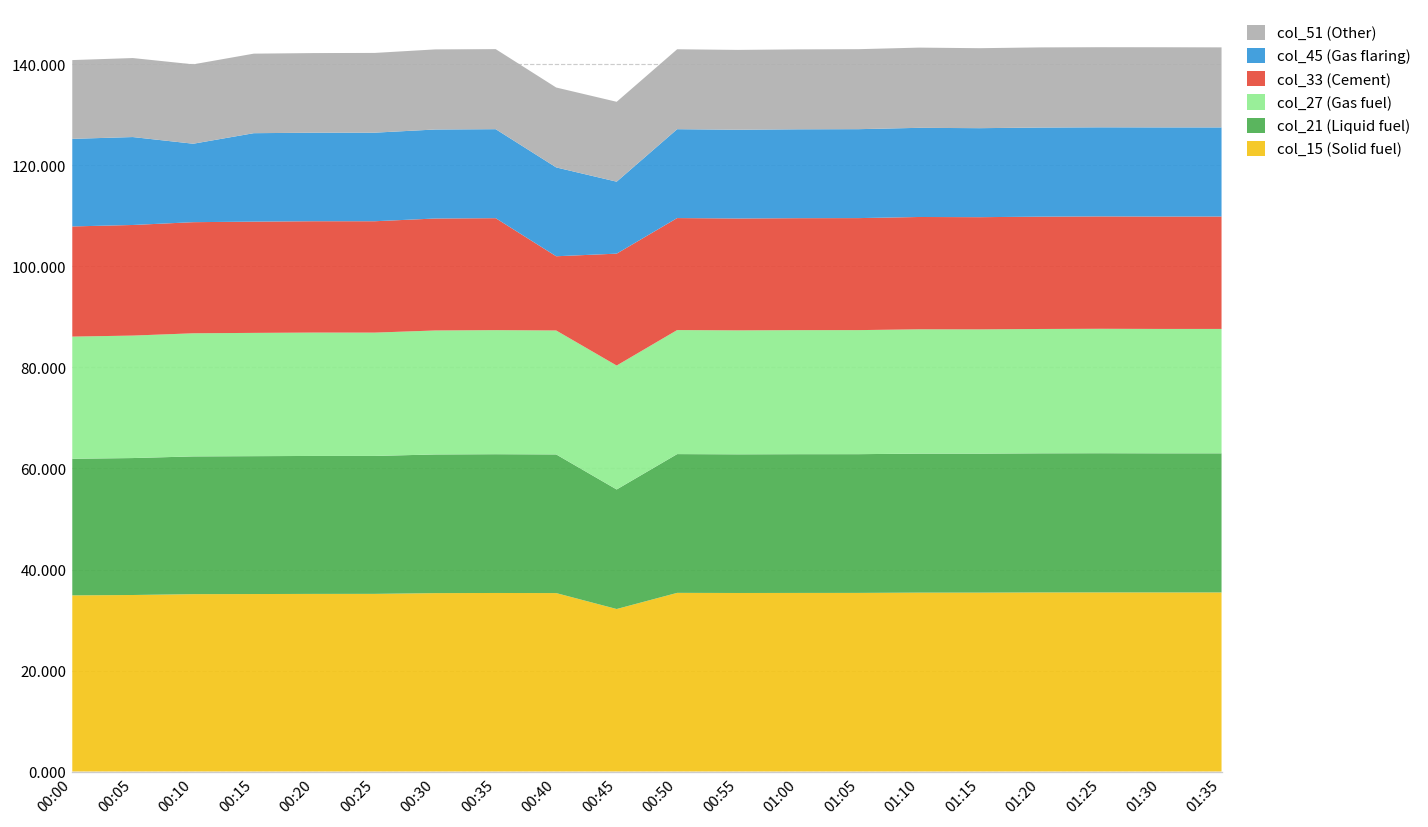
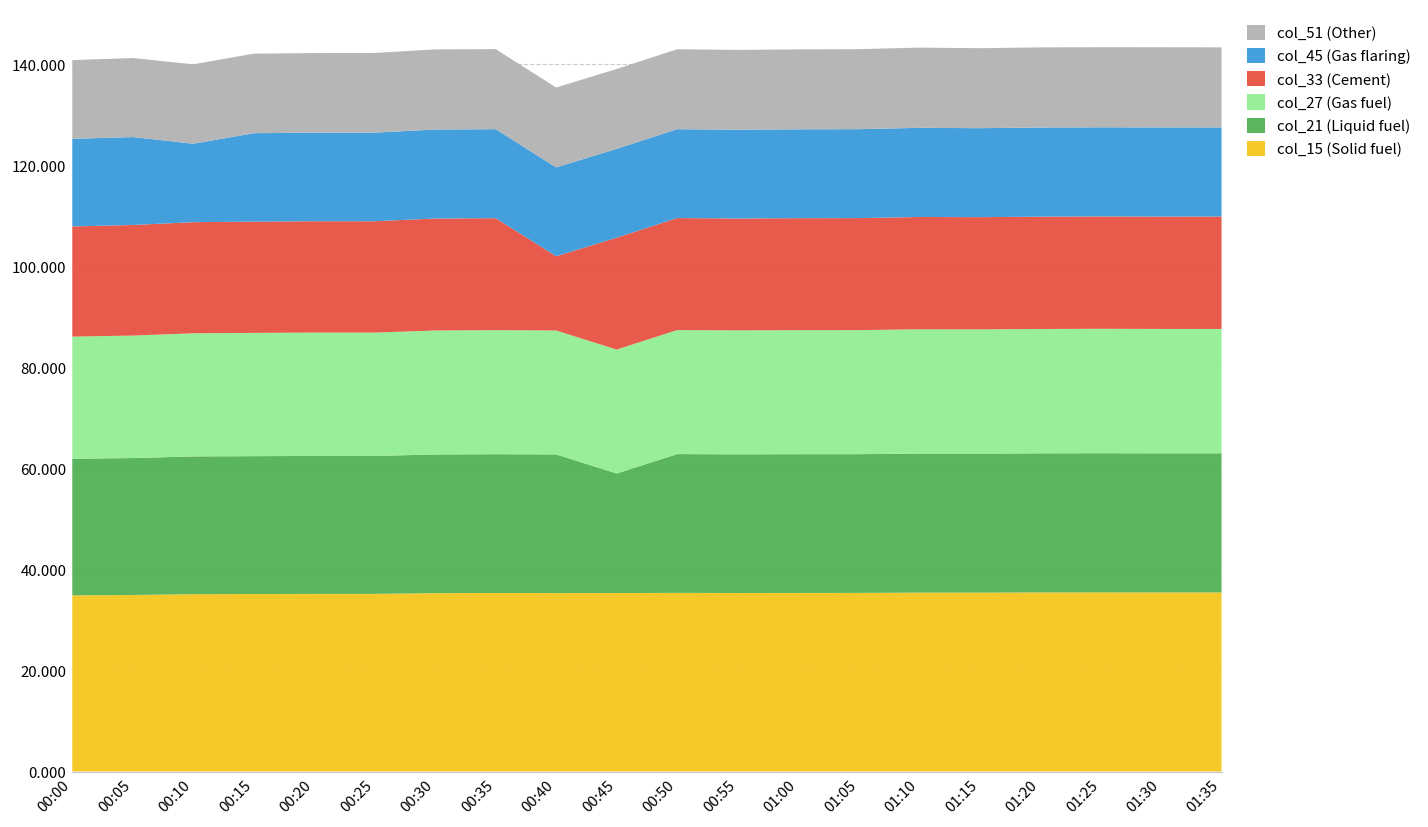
  {
    "col_15 (Solid fuel)": {
      "00:00": 35,
      "00:05": 35,
      "00:10": 35,
      "00:15": 35,
      "00:20": 35,
      "00:25": 35,
      "00:30": 35,
      "00:35": 35,
      "00:40": 35,
-     "00:45": 32,
+     "00:45": 35,
      "00:50": 35,
      "00:55": 35,
      "01:00": 35,
      "01:05": 35,
      "01:10": 35,
      "01:15": 35,
      "01:20": 35,
      "01:25": 35,
      "01:30": 35,
      "01:35": 35
    },
    "col_21 (Liquid fuel)": {
      "00:00": 27,
      "00:05": 27,
      "00:10": 27,
      "00:15": 27,
      "00:20": 27,
      "00:25": 27,
      "00:30": 27,
      "00:35": 27,
      "00:40": 27,
      "00:45": 24,
      "00:50": 27,
      "00:55": 27,
      "01:00": 27,
      "01:05": 27,
      "01:10": 28,
      "01:15": 28,
      "01:20": 28,
      "01:25": 28,
      "01:30": 28,
      "01:35": 28
    },
    "col_27 (Gas fuel)": {
      "00:00": 24,
      "00:05": 24,
      "00:10": 24,
      "00:15": 24,
      "00:20": 24,
      "00:25": 24,
      "00:30": 25,
      "00:35": 25,
      "00:40": 25,
      "00:45": 25,
      "00:50": 25,
      "00:55": 25,
      "01:00": 25,
      "01:05": 25,
      "01:10": 25,
      "01:15": 25,
      "01:20": 25,
      "01:25": 25,
      "01:30": 25,
      "01:35": 25
    },
    "col_33 (Cement)": {
      "00:00": 22,
      "00:05": 22,
      "00:10": 22,
      "00:15": 22,
      "00:20": 22,
      "00:25": 22,
      "00:30": 22,
      "00:35": 22,
      "00:40": 15,
      "00:45": 22,
      "00:50": 22,
      "00:55": 22,
      "01:00": 22,
      "01:05": 22,
      "01:10": 22,
      "01:15": 22,
      "01:20": 22,
      "01:25": 22,
      "01:30": 22,
      "01:35": 22
    },
    "col_45 (Gas flaring)": {
      "00:00": 17,
      "00:05": 17,
      "00:10": 16,
      "00:15": 18,
      "00:20": 18,
      "00:25": 18,
      "00:30": 18,
      "00:35": 18,
      "00:40": 18,
-     "00:45": 14,
+     "00:45": 18,
      "00:50": 18,
      "00:55": 18,
      "01:00": 18,
      "01:05": 18,
      "01:10": 18,
      "01:15": 18,
      "01:20": 18,
      "01:25": 18,
      "01:30": 18,
      "01:35": 18
    },
    "col_51 (Other)": {
      "00:00": 16,
      "00:05": 16,
      "00:10": 16,
      "00:15": 16,
      "00:20": 16,
      "00:25": 16,
      "00:30": 16,
      "00:35": 16,
      "00:40": 16,
      "00:45": 16,
      "00:50": 16,
      "00:55": 16,
      "01:00": 16,
      "01:05": 16,
      "01:10": 16,
      "01:15": 16,
      "01:20": 16,
      "01:25": 16,
      "01:30": 16,
      "01:35": 16
    }
  }
